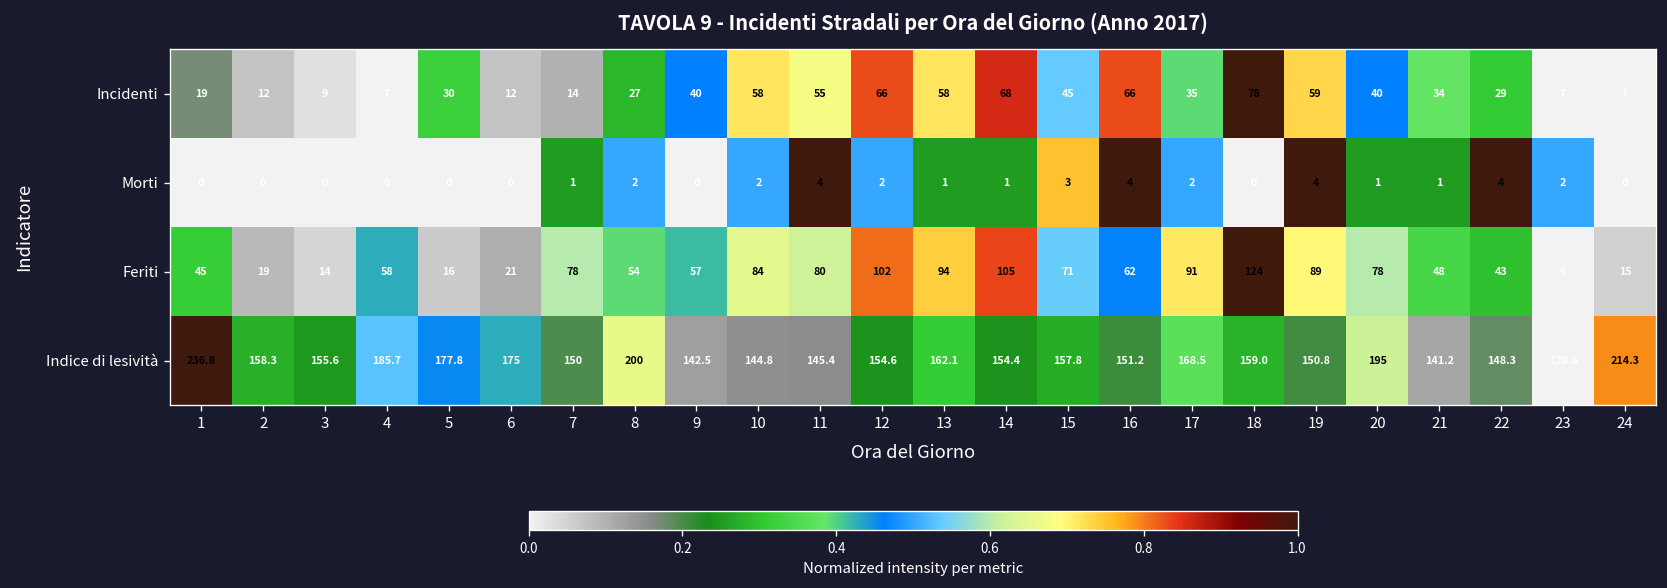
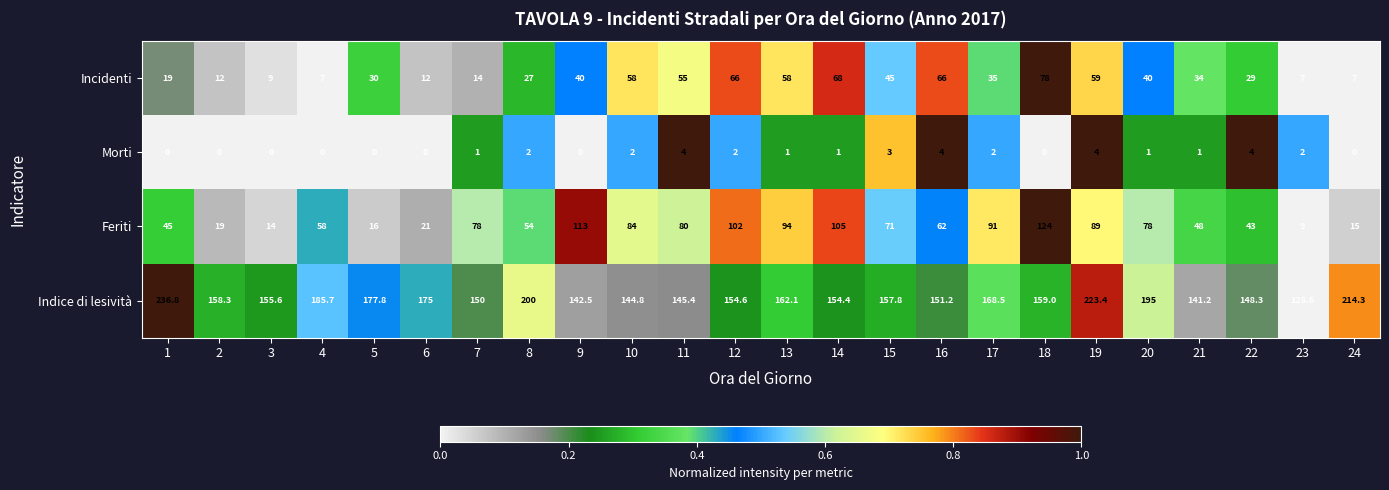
  {
    "Incidenti": {
      "1": 19,
      "2": 12,
      "5": 30,
      "6": 12,
      "7": 14,
      "8": 27,
      "9": 40,
      "10": 58,
      "11": 55,
      "12": 66,
      "13": 58,
      "14": 68,
      "15": 45,
      "16": 66,
      "17": 35,
      "18": 78,
      "19": 59,
      "20": 40,
      "21": 34,
      "22": 29
    },
    "Morti": {
      "7": 1,
      "8": 2,
      "10": 2,
      "11": 4,
      "12": 2,
      "13": 1,
      "14": 1,
      "15": 3,
      "16": 4,
      "17": 2,
      "19": 4,
      "20": 1,
      "21": 1,
      "22": 4,
      "23": 2
    },
    "Feriti": {
      "1": 45,
      "2": 19,
      "4": 58,
      "5": 16,
      "6": 21,
      "7": 78,
      "8": 54,
-     "9": 57,
+     "9": 113,
      "10": 84,
      "11": 80,
      "12": 102,
      "13": 94,
      "14": 105,
      "15": 71,
      "16": 62,
      "17": 91,
      "18": 124,
      "19": 89,
      "20": 78,
      "21": 48,
      "22": 43
    },
    "Indice di lesività": {
      "1": 236.8,
      "2": 158.3,
      "3": 155.6,
      "4": 185.7,
      "5": 177.8,
      "6": 175,
      "7": 150,
      "8": 200,
      "9": 142.5,
      "10": 144.8,
      "11": 145.4,
      "12": 154.6,
      "13": 162.1,
      "14": 154.4,
      "15": 157.8,
      "16": 151.2,
      "17": 168.5,
      "18": 159.0,
-     "19": 150.8,
+     "19": 223.4,
      "20": 195,
      "21": 141.2,
      "22": 148.3,
      "24": 214.3
    }
  }
